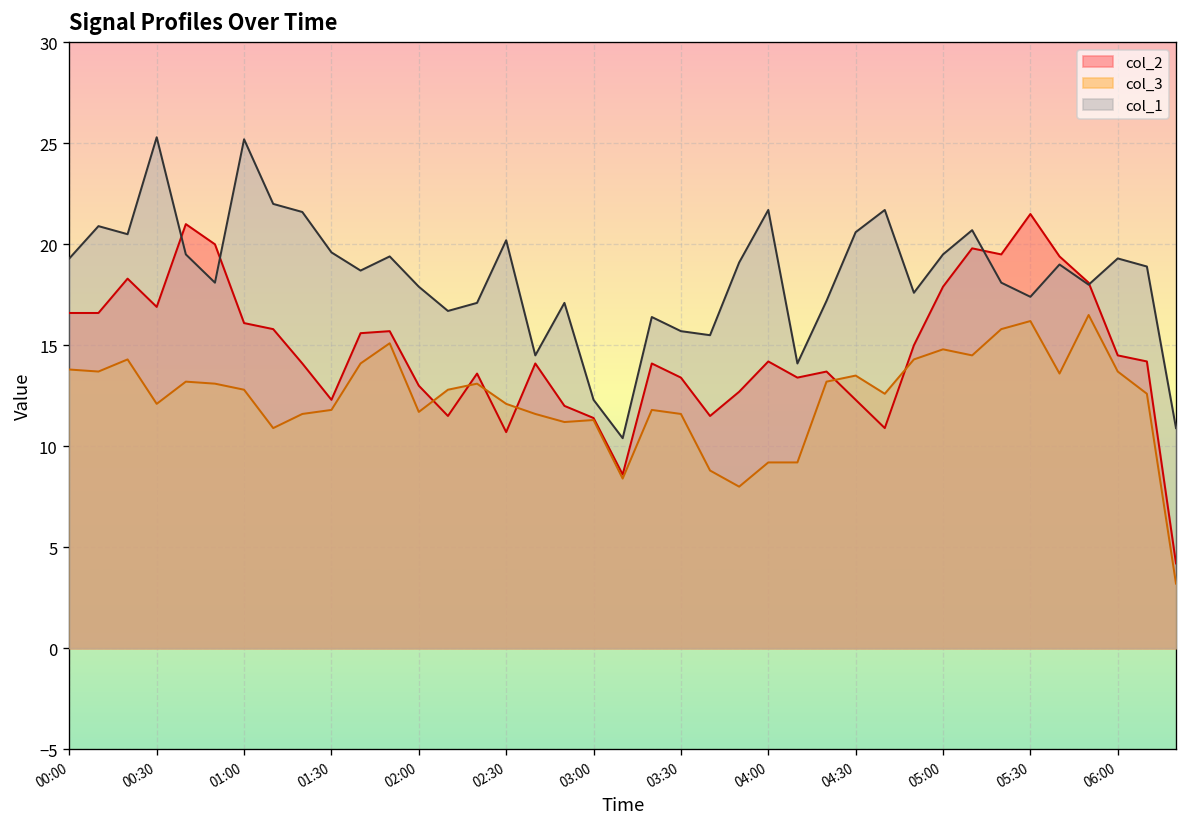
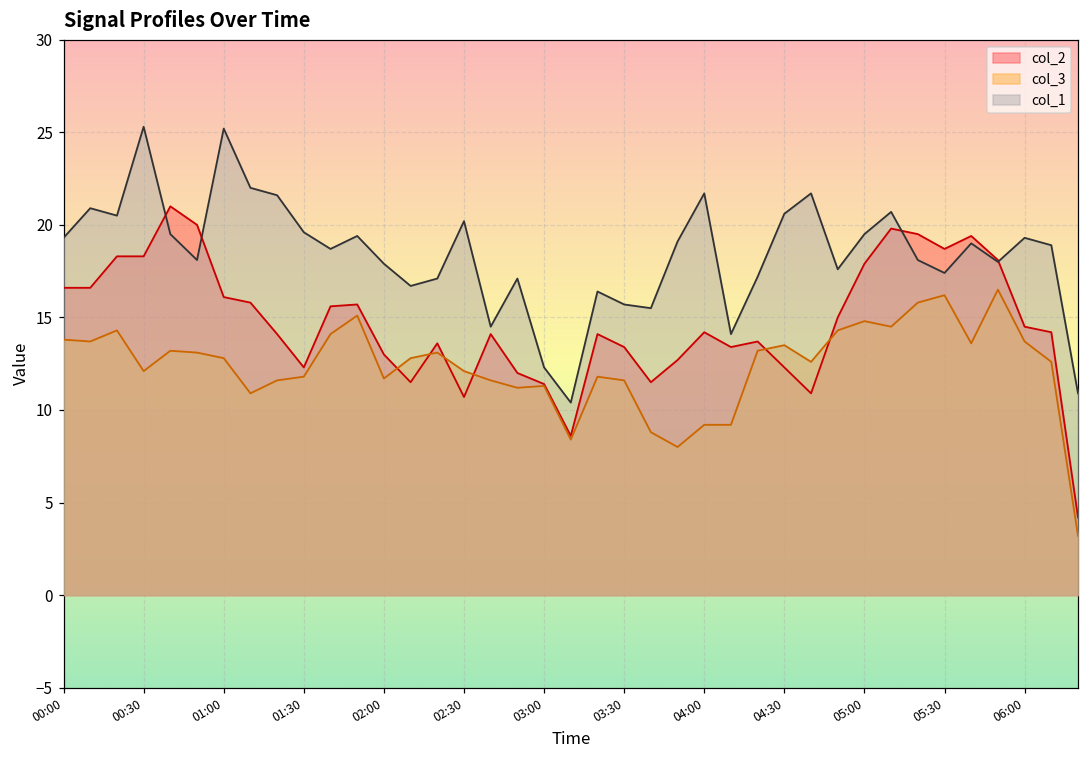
  {
    "col_2": {
      "00:00": 16.6,
-     "00:30": 16.9,
+     "00:30": 18.3,
      "01:00": 16.1,
      "01:30": 12.3,
      "02:00": 13.0,
      "02:30": 10.7,
      "03:30": 13.4,
      "04:00": 14.2,
      "04:30": 12.3,
      "05:00": 17.9,
-     "05:30": 21.5,
+     "05:30": 18.7,
      "06:00": 14.5
    },
    "col_3": {
      "00:00": 13.8,
      "00:30": 12.1,
      "01:00": 12.8,
      "01:30": 11.8,
      "02:00": 11.7,
      "02:30": 12.1,
      "03:30": 11.6,
      "04:00": 9.2,
      "04:30": 13.5,
      "05:00": 14.8,
      "05:30": 16.2,
      "06:00": 13.7
    },
    "col_1": {
      "00:00": 19.3,
      "00:30": 25.3,
      "01:00": 25.2,
      "01:30": 19.6,
      "02:00": 17.9,
      "02:30": 20.2,
      "03:00": 12.3,
      "03:30": 15.7,
      "04:00": 21.7,
      "04:30": 20.6,
      "05:00": 19.5,
      "05:30": 17.4,
      "06:00": 19.3
    }
  }
